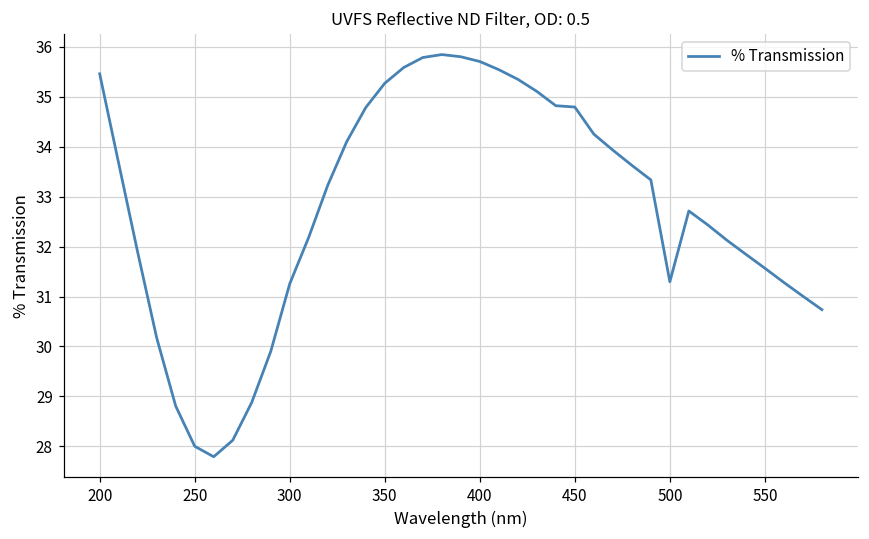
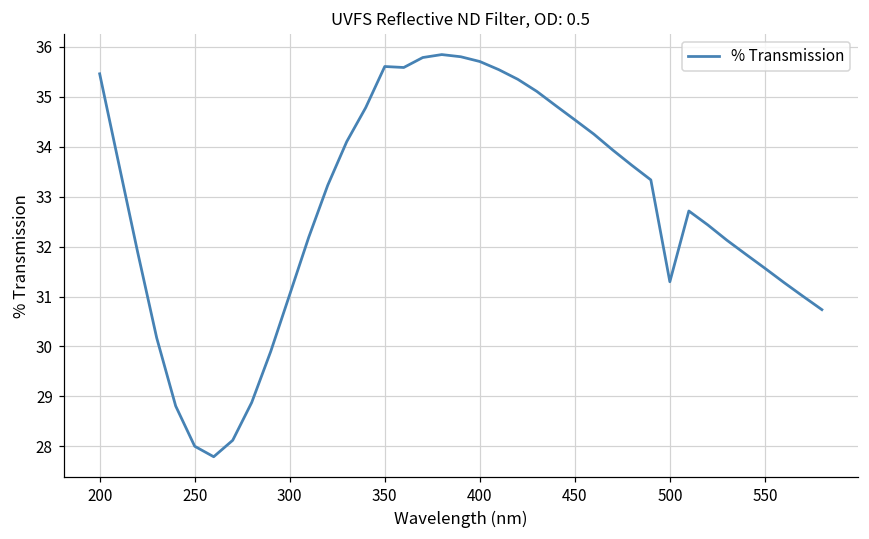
  {
    "200": 35.5,
    "250": 28.0,
-   "300": 31.3,
-   "350": 35.3,
+   "300": 31.0,
+   "350": 35.6,
    "400": 35.7,
-   "450": 34.8,
+   "450": 34.5,
    "500": 31.3,
    "550": 31.6
  }
